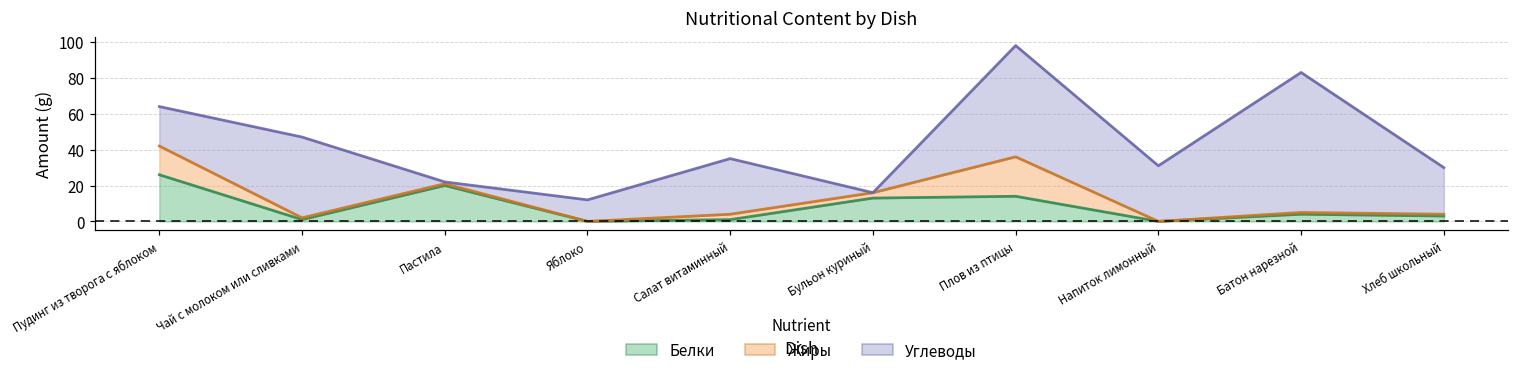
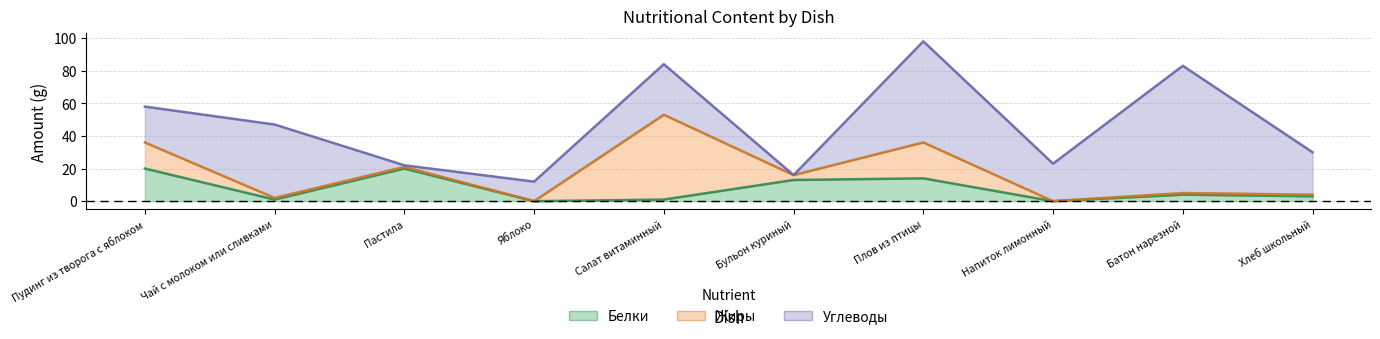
  {
    "Белки": {
-     "Пудинг из творога с яблоком": 26,
+     "Пудинг из творога с яблоком": 20,
      "Салат витаминный": 1,
      "Бульон куриный": 13,
      "Плов из птицы": 14
    },
    "Жиры": {
      "Пудинг из творога с яблоком": 16,
-     "Салат витаминный": 3,
+     "Салат витаминный": 52,
      "Плов из птицы": 22
    },
    "Углеводы": {
      "Пудинг из творога с яблоком": 22,
      "Чай с молоком или сливками": 45,
      "Яблоко": 12,
      "Салат витаминный": 31,
      "Плов из птицы": 62,
-     "Напиток лимонный": 31,
+     "Напиток лимонный": 23,
      "Батон нарезной": 78,
      "Хлеб школьный": 26
    }
  }
